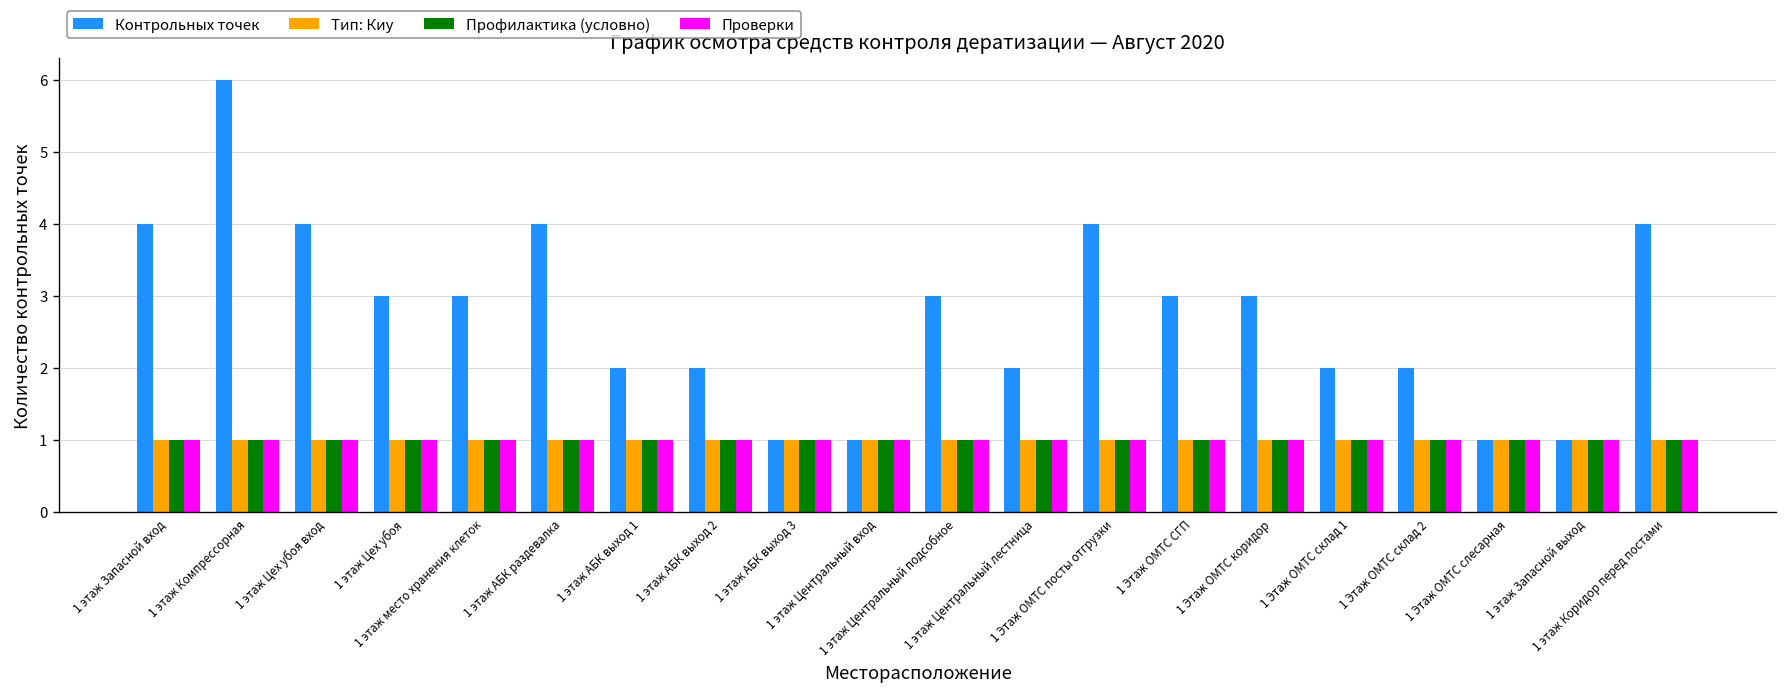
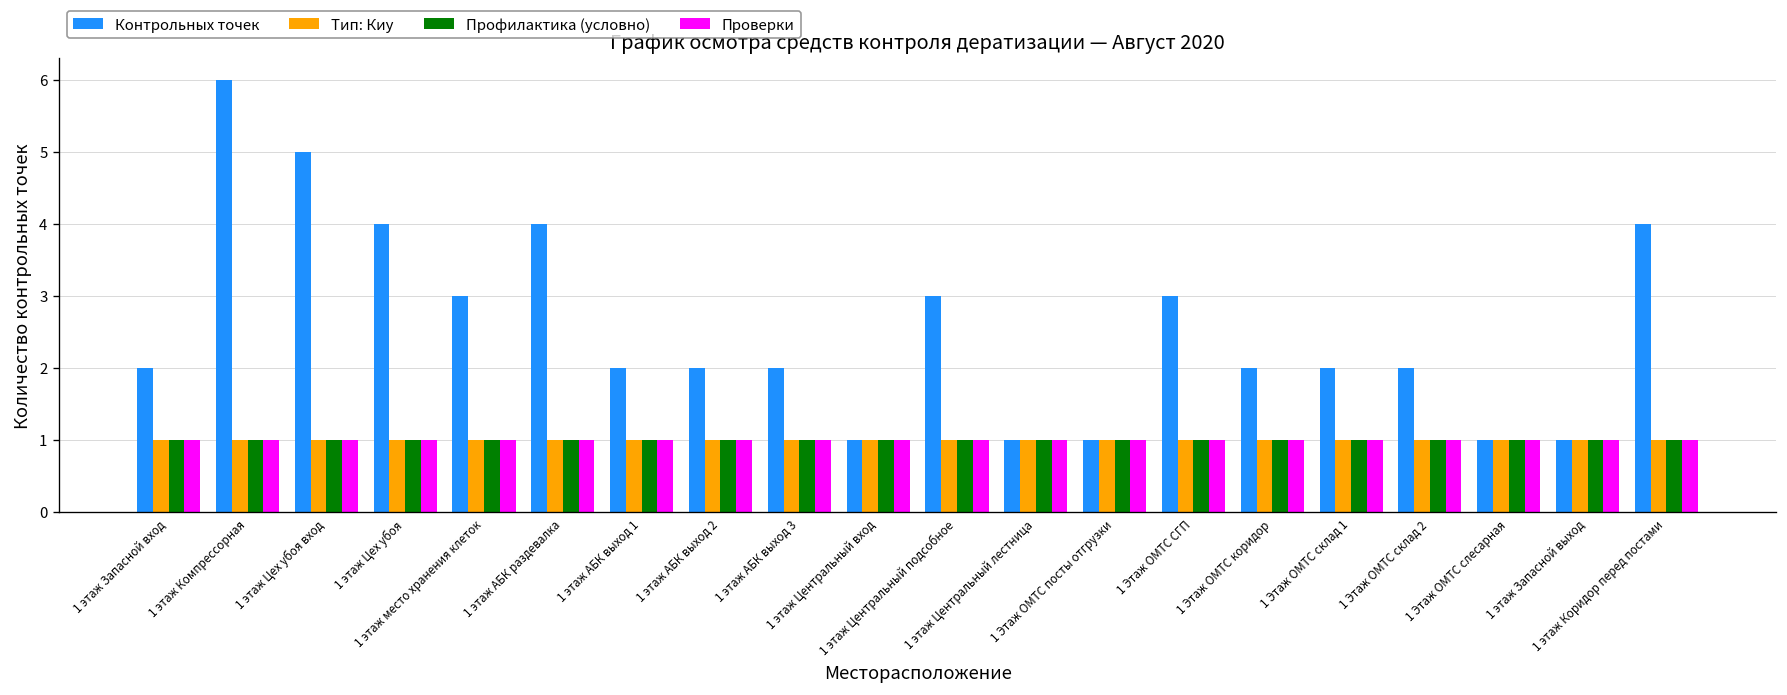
  {
    "Контрольных точек": {
-     "1 этаж Запасной вход": 4,
+     "1 этаж Запасной вход": 2,
      "1 этаж Компрессорная": 6,
-     "1 этаж Цех убоя вход": 4,
-     "1 этаж Цех убоя": 3,
+     "1 этаж Цех убоя вход": 5,
+     "1 этаж Цех убоя": 4,
      "1 этаж место хранения клеток": 3,
      "1 этаж АБК раздевалка": 4,
      "1 этаж АБК выход 1": 2,
      "1 этаж АБК выход 2": 2,
-     "1 этаж АБК выход 3": 1,
+     "1 этаж АБК выход 3": 2,
      "1 этаж Центральный вход": 1,
      "1 этаж Центральный подсобное": 3,
-     "1 этаж Центральный лестница": 2,
-     "1 Этаж ОМТС посты отгрузки": 4,
+     "1 этаж Центральный лестница": 1,
+     "1 Этаж ОМТС посты отгрузки": 1,
      "1 Этаж ОМТС СГП": 3,
-     "1 Этаж ОМТС коридор": 3,
+     "1 Этаж ОМТС коридор": 2,
      "1 Этаж ОМТС склад 1": 2,
      "1 Этаж ОМТС склад 2": 2,
      "1 Этаж ОМТС слесарная": 1,
      "1 этаж Запасной выход": 1,
      "1 этаж Коридор перед постами": 4
    },
    "Тип: Киу": {
      "1 этаж Запасной вход": 1,
      "1 этаж Компрессорная": 1,
      "1 этаж Цех убоя вход": 1,
      "1 этаж Цех убоя": 1,
      "1 этаж место хранения клеток": 1,
      "1 этаж АБК раздевалка": 1,
      "1 этаж АБК выход 1": 1,
      "1 этаж АБК выход 2": 1,
      "1 этаж АБК выход 3": 1,
      "1 этаж Центральный вход": 1,
      "1 этаж Центральный подсобное": 1,
      "1 этаж Центральный лестница": 1,
      "1 Этаж ОМТС посты отгрузки": 1,
      "1 Этаж ОМТС СГП": 1,
      "1 Этаж ОМТС коридор": 1,
      "1 Этаж ОМТС склад 1": 1,
      "1 Этаж ОМТС склад 2": 1,
      "1 Этаж ОМТС слесарная": 1,
      "1 этаж Запасной выход": 1,
      "1 этаж Коридор перед постами": 1
    },
    "Профилактика (условно)": {
      "1 этаж Запасной вход": 1,
      "1 этаж Компрессорная": 1,
      "1 этаж Цех убоя вход": 1,
      "1 этаж Цех убоя": 1,
      "1 этаж место хранения клеток": 1,
      "1 этаж АБК раздевалка": 1,
      "1 этаж АБК выход 1": 1,
      "1 этаж АБК выход 2": 1,
      "1 этаж АБК выход 3": 1,
      "1 этаж Центральный вход": 1,
      "1 этаж Центральный подсобное": 1,
      "1 этаж Центральный лестница": 1,
      "1 Этаж ОМТС посты отгрузки": 1,
      "1 Этаж ОМТС СГП": 1,
      "1 Этаж ОМТС коридор": 1,
      "1 Этаж ОМТС склад 1": 1,
      "1 Этаж ОМТС склад 2": 1,
      "1 Этаж ОМТС слесарная": 1,
      "1 этаж Запасной выход": 1,
      "1 этаж Коридор перед постами": 1
    },
    "Проверки": {
      "1 этаж Запасной вход": 1,
      "1 этаж Компрессорная": 1,
      "1 этаж Цех убоя вход": 1,
      "1 этаж Цех убоя": 1,
      "1 этаж место хранения клеток": 1,
      "1 этаж АБК раздевалка": 1,
      "1 этаж АБК выход 1": 1,
      "1 этаж АБК выход 2": 1,
      "1 этаж АБК выход 3": 1,
      "1 этаж Центральный вход": 1,
      "1 этаж Центральный подсобное": 1,
      "1 этаж Центральный лестница": 1,
      "1 Этаж ОМТС посты отгрузки": 1,
      "1 Этаж ОМТС СГП": 1,
      "1 Этаж ОМТС коридор": 1,
      "1 Этаж ОМТС склад 1": 1,
      "1 Этаж ОМТС склад 2": 1,
      "1 Этаж ОМТС слесарная": 1,
      "1 этаж Запасной выход": 1,
      "1 этаж Коридор перед постами": 1
    }
  }
